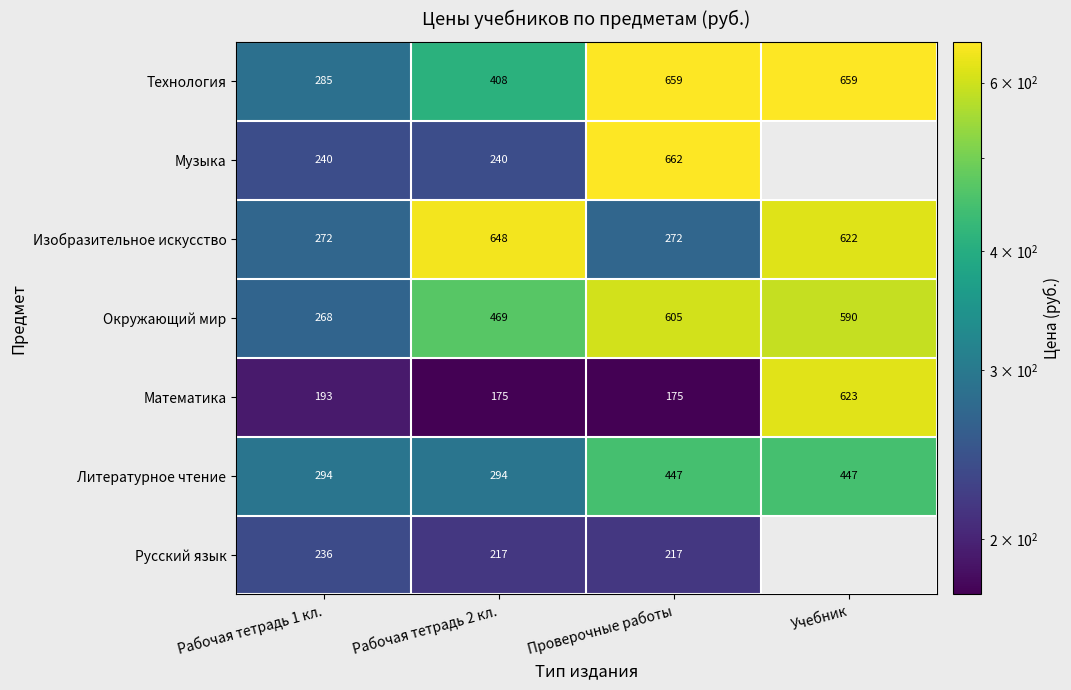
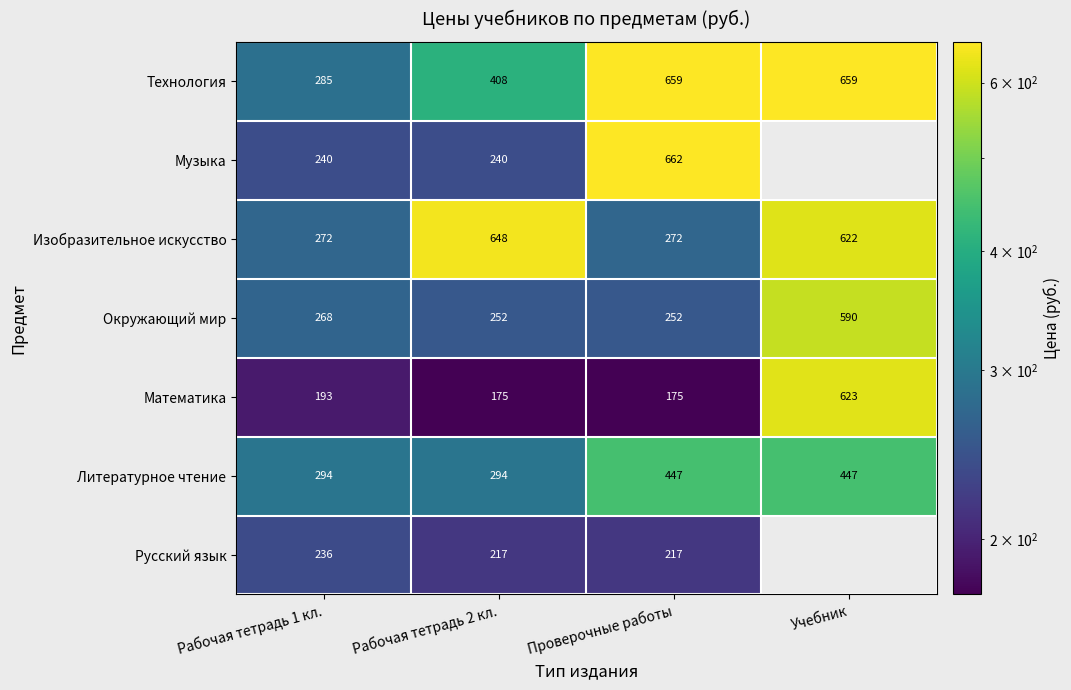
  {
    "Технология": {
      "Рабочая тетрадь 1 кл.": 285,
      "Рабочая тетрадь 2 кл.": 408,
      "Проверочные работы": 659,
      "Учебник": 659
    },
    "Музыка": {
      "Рабочая тетрадь 1 кл.": 240,
      "Рабочая тетрадь 2 кл.": 240,
      "Проверочные работы": 662
    },
    "Изобразительное искусство": {
      "Рабочая тетрадь 1 кл.": 272,
      "Рабочая тетрадь 2 кл.": 648,
      "Проверочные работы": 272,
      "Учебник": 622
    },
    "Окружающий мир": {
      "Рабочая тетрадь 1 кл.": 268,
-     "Рабочая тетрадь 2 кл.": 469,
-     "Проверочные работы": 605,
+     "Рабочая тетрадь 2 кл.": 252,
+     "Проверочные работы": 252,
      "Учебник": 590
    },
    "Математика": {
      "Рабочая тетрадь 1 кл.": 193,
      "Рабочая тетрадь 2 кл.": 175,
      "Проверочные работы": 175,
      "Учебник": 623
    },
    "Литературное чтение": {
      "Рабочая тетрадь 1 кл.": 294,
      "Рабочая тетрадь 2 кл.": 294,
      "Проверочные работы": 447,
      "Учебник": 447
    },
    "Русский язык": {
      "Рабочая тетрадь 1 кл.": 236,
      "Рабочая тетрадь 2 кл.": 217,
      "Проверочные работы": 217
    }
  }
